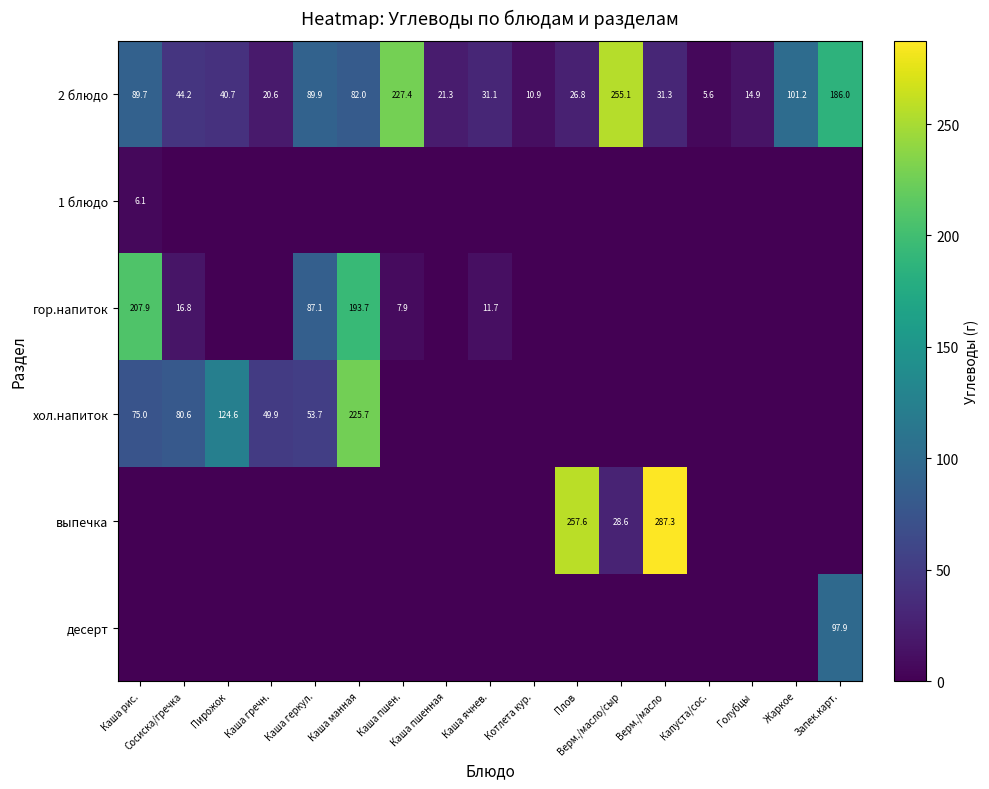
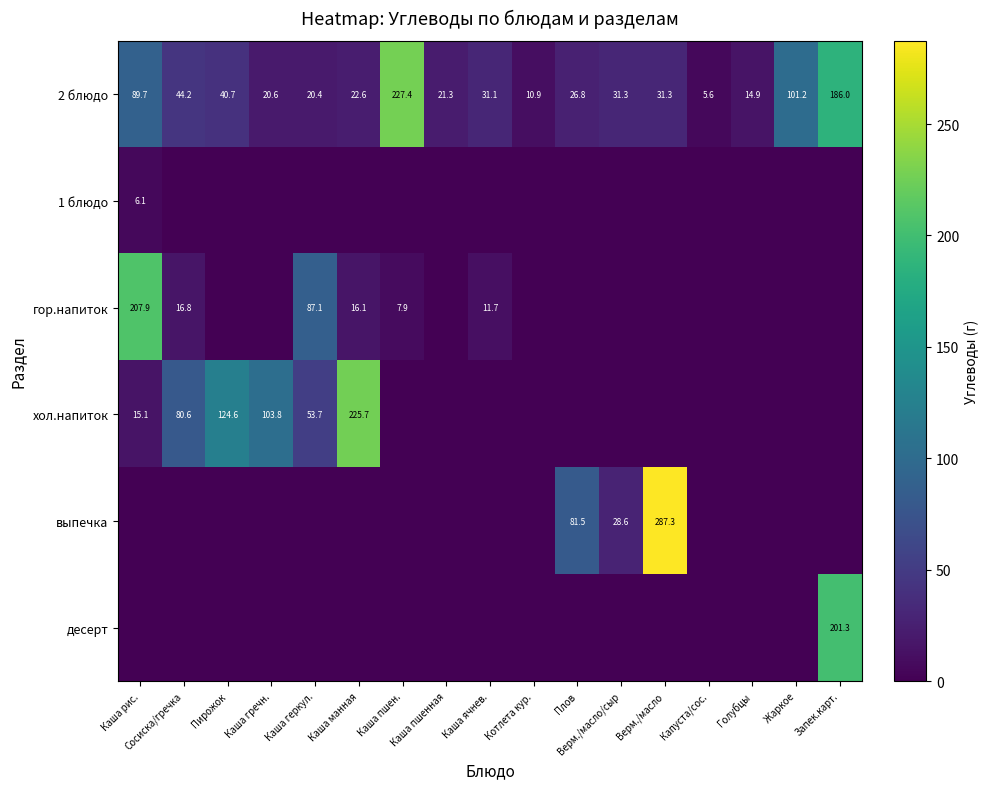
  {
    "2 блюдо": {
      "Каша рис.": 89.7,
      "Сосиска/гречка": 44.2,
      "Пирожок": 40.7,
      "Каша гречн.": 20.6,
-     "Каша геркул.": 89.9,
-     "Каша манная": 82.0,
+     "Каша геркул.": 20.4,
+     "Каша манная": 22.6,
      "Каша пшен.": 227.4,
      "Каша пшенная": 21.3,
      "Каша ячнев.": 31.1,
      "Котлета кур.": 10.9,
      "Плов": 26.8,
-     "Верм./масло/сыр": 255.1,
+     "Верм./масло/сыр": 31.3,
      "Верм./масло": 31.3,
      "Капуста/сос.": 5.6,
      "Голубцы": 14.9,
      "Жаркое": 101.2,
      "Запек.карт.": 186.0
    },
    "1 блюдо": {
      "Каша рис.": 6.1
    },
    "гор.напиток": {
      "Каша рис.": 207.9,
      "Сосиска/гречка": 16.8,
      "Каша геркул.": 87.1,
-     "Каша манная": 193.7,
+     "Каша манная": 16.1,
      "Каша пшен.": 7.9,
      "Каша ячнев.": 11.7
    },
    "хол.напиток": {
-     "Каша рис.": 75.0,
+     "Каша рис.": 15.1,
      "Сосиска/гречка": 80.6,
      "Пирожок": 124.6,
-     "Каша гречн.": 49.9,
+     "Каша гречн.": 103.8,
      "Каша геркул.": 53.7,
      "Каша манная": 225.7
    },
    "выпечка": {
-     "Плов": 257.6,
+     "Плов": 81.5,
      "Верм./масло/сыр": 28.6,
      "Верм./масло": 287.3
    },
    "десерт": {
-     "Запек.карт.": 97.9
+     "Запек.карт.": 201.3
    }
  }
